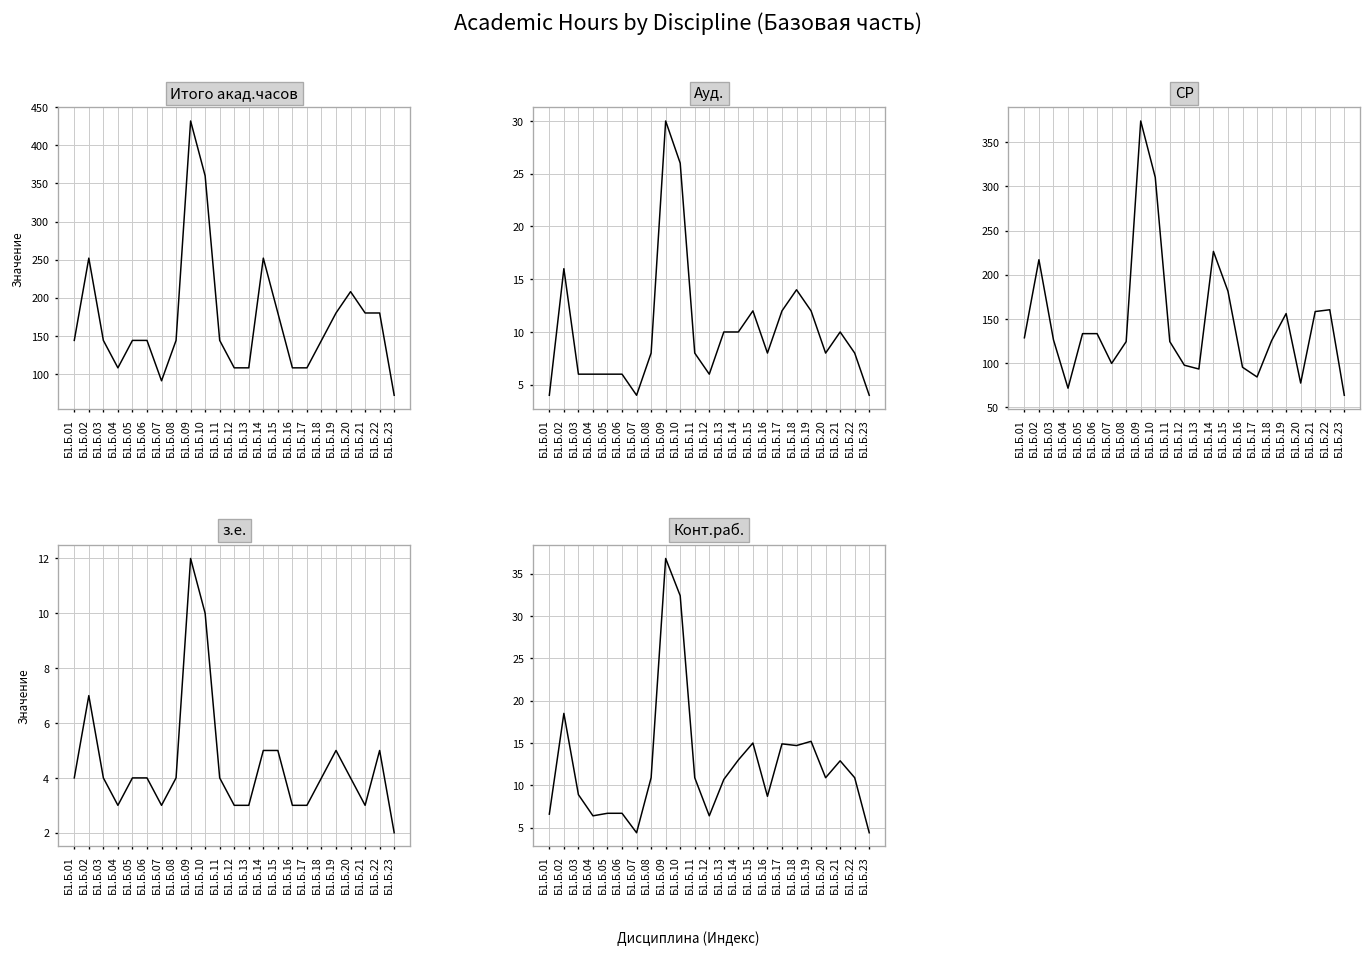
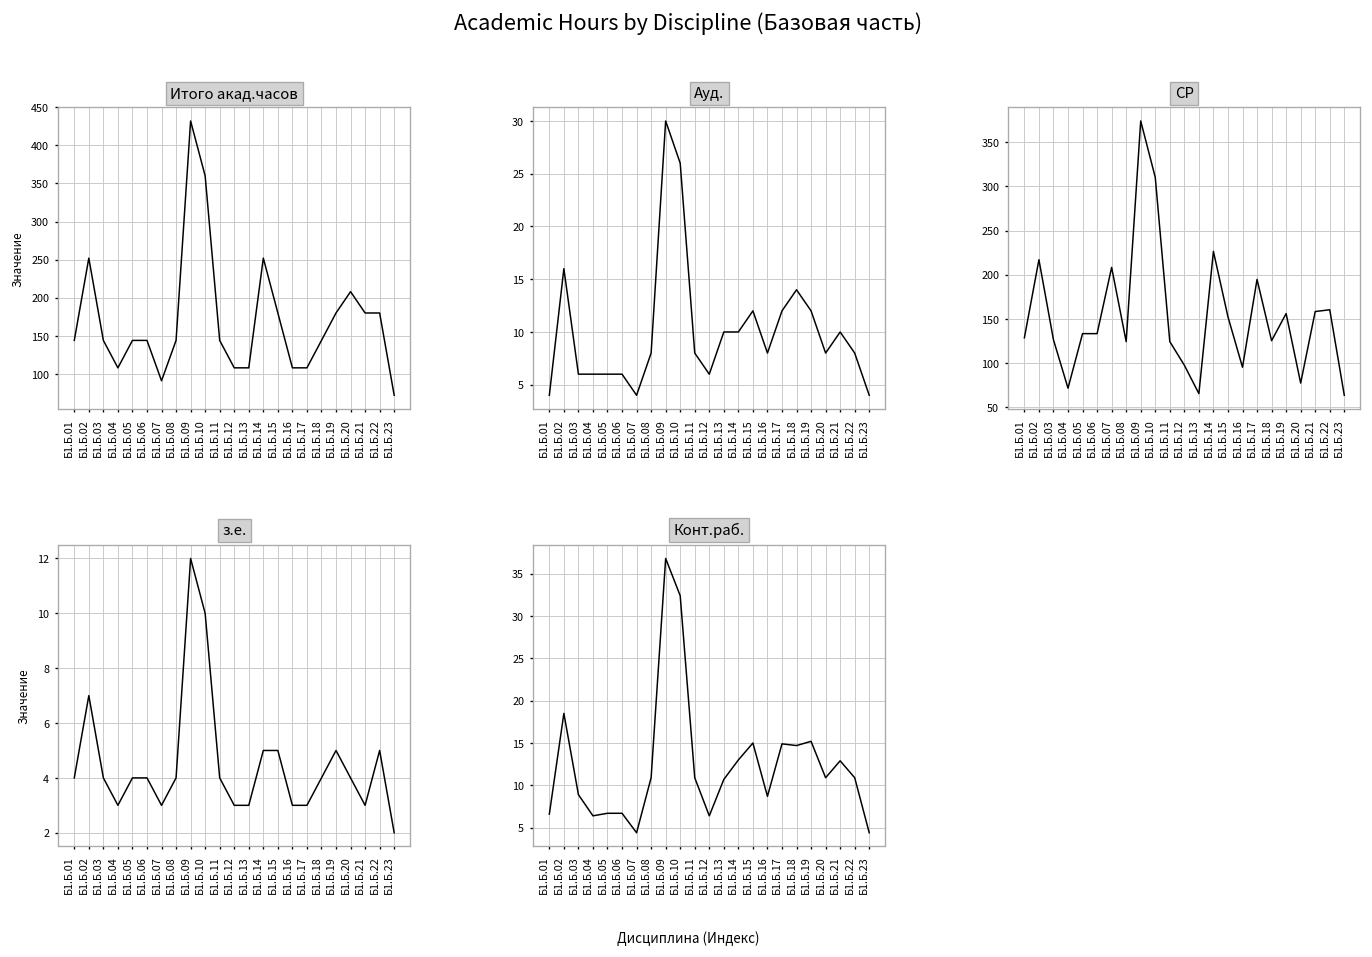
  {
    "Итого акад.часов": {
      "Б1.Б.01": 140,
      "Б1.Б.02": 250,
      "Б1.Б.03": 140,
      "Б1.Б.04": 110,
      "Б1.Б.05": 140,
      "Б1.Б.06": 140,
      "Б1.Б.07": 90,
      "Б1.Б.08": 140,
      "Б1.Б.09": 430,
      "Б1.Б.10": 360,
      "Б1.Б.11": 140,
      "Б1.Б.12": 110,
      "Б1.Б.13": 110,
      "Б1.Б.14": 250,
      "Б1.Б.15": 180,
      "Б1.Б.16": 110,
      "Б1.Б.17": 110,
      "Б1.Б.18": 140,
      "Б1.Б.19": 180,
      "Б1.Б.20": 210,
      "Б1.Б.21": 180,
      "Б1.Б.22": 180,
      "Б1.Б.23": 70
    },
    "Ауд.": {
      "Б1.Б.01": 4,
      "Б1.Б.02": 16,
      "Б1.Б.03": 6,
      "Б1.Б.04": 6,
      "Б1.Б.05": 6,
      "Б1.Б.06": 6,
      "Б1.Б.07": 4,
      "Б1.Б.08": 8,
      "Б1.Б.09": 30,
      "Б1.Б.10": 26,
      "Б1.Б.11": 8,
      "Б1.Б.12": 6,
      "Б1.Б.13": 10,
      "Б1.Б.14": 10,
      "Б1.Б.15": 12,
      "Б1.Б.16": 8,
      "Б1.Б.17": 12,
      "Б1.Б.18": 14,
      "Б1.Б.19": 12,
      "Б1.Б.20": 8,
      "Б1.Б.21": 10,
      "Б1.Б.22": 8,
      "Б1.Б.23": 4
    },
    "СР": {
      "Б1.Б.01": 130,
      "Б1.Б.02": 220,
      "Б1.Б.03": 130,
      "Б1.Б.04": 70,
      "Б1.Б.05": 130,
      "Б1.Б.06": 130,
-     "Б1.Б.07": 100,
+     "Б1.Б.07": 210,
      "Б1.Б.08": 120,
      "Б1.Б.09": 370,
      "Б1.Б.10": 310,
      "Б1.Б.11": 120,
      "Б1.Б.12": 100,
-     "Б1.Б.13": 90,
+     "Б1.Б.13": 70,
      "Б1.Б.14": 230,
-     "Б1.Б.15": 180,
+     "Б1.Б.15": 150,
      "Б1.Б.16": 100,
-     "Б1.Б.17": 80,
+     "Б1.Б.17": 190,
      "Б1.Б.18": 130,
      "Б1.Б.19": 160,
      "Б1.Б.20": 80,
      "Б1.Б.21": 160,
      "Б1.Б.22": 160,
      "Б1.Б.23": 60
    },
    "з.е.": {
      "Б1.Б.01": 4.0,
      "Б1.Б.02": 7.0,
      "Б1.Б.03": 4.0,
      "Б1.Б.04": 3.0,
      "Б1.Б.05": 4.0,
      "Б1.Б.06": 4.0,
      "Б1.Б.07": 3.0,
      "Б1.Б.08": 4.0,
      "Б1.Б.09": 12.0,
      "Б1.Б.10": 10.0,
      "Б1.Б.11": 4.0,
      "Б1.Б.12": 3.0,
      "Б1.Б.13": 3.0,
      "Б1.Б.14": 5.0,
      "Б1.Б.15": 5.0,
      "Б1.Б.16": 3.0,
      "Б1.Б.17": 3.0,
      "Б1.Б.18": 4.0,
      "Б1.Б.19": 5.0,
      "Б1.Б.20": 4.0,
      "Б1.Б.21": 3.0,
      "Б1.Б.22": 5.0,
      "Б1.Б.23": 2.0
    },
    "Конт.раб.": {
      "Б1.Б.01": 7,
      "Б1.Б.02": 19,
      "Б1.Б.03": 9,
      "Б1.Б.04": 6,
      "Б1.Б.05": 7,
      "Б1.Б.06": 7,
      "Б1.Б.07": 4,
      "Б1.Б.08": 11,
      "Б1.Б.09": 37,
      "Б1.Б.10": 32,
      "Б1.Б.11": 11,
      "Б1.Б.12": 6,
      "Б1.Б.13": 11,
      "Б1.Б.14": 13,
      "Б1.Б.15": 15,
      "Б1.Б.16": 9,
      "Б1.Б.17": 15,
      "Б1.Б.18": 15,
      "Б1.Б.19": 15,
      "Б1.Б.20": 11,
      "Б1.Б.21": 13,
      "Б1.Б.22": 11,
      "Б1.Б.23": 4
    }
  }
